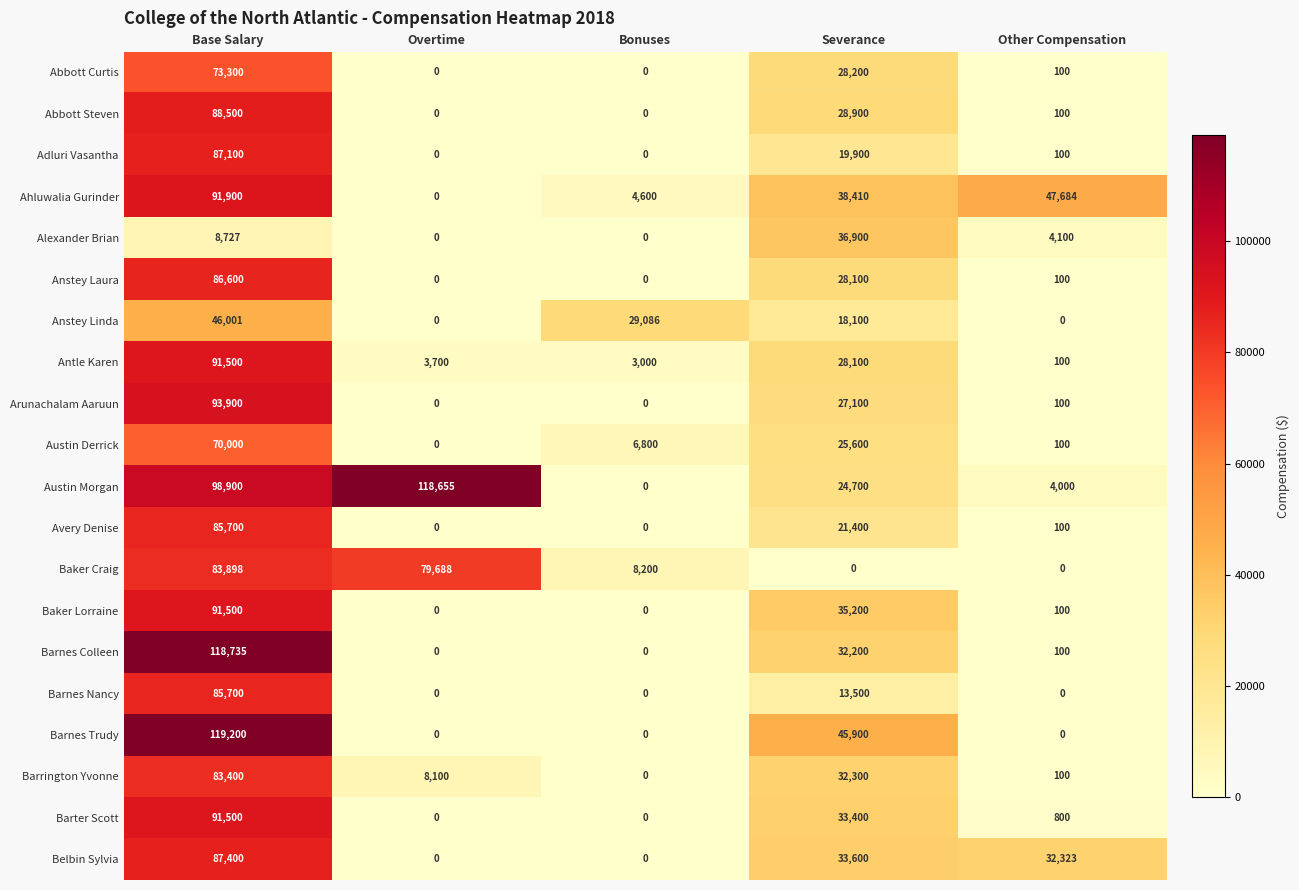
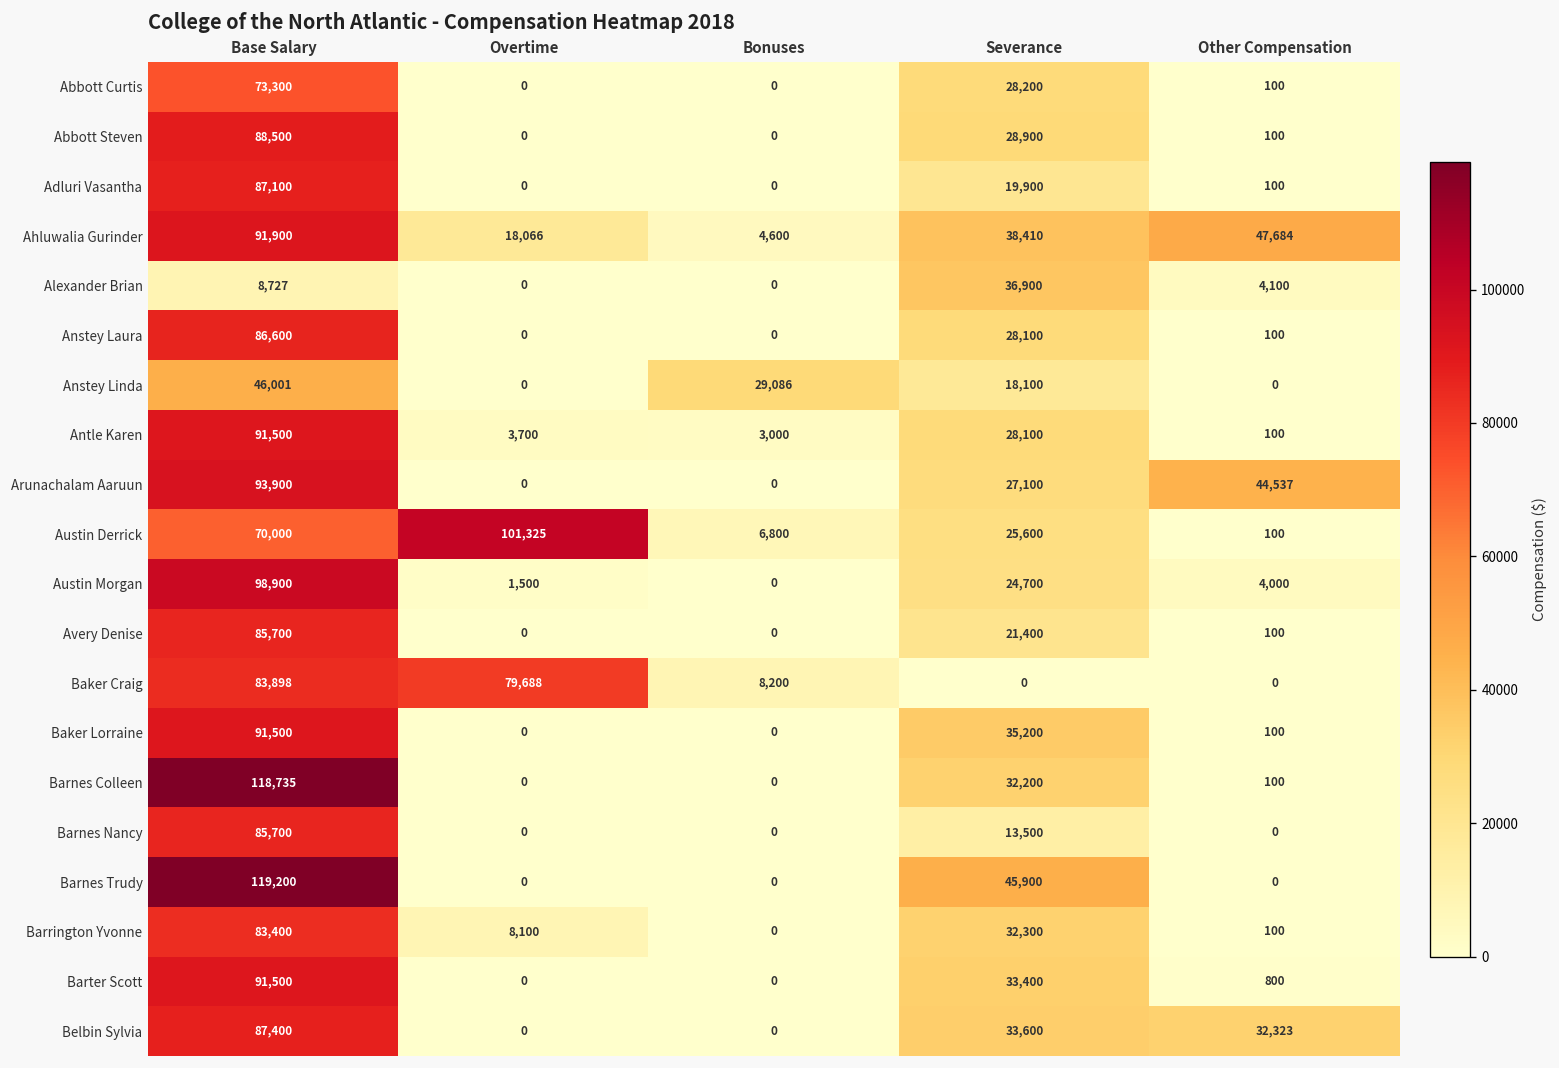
  {
    "Abbott Curtis": {
      "Base Salary": "73,300",
      "Overtime": "0",
      "Bonuses": "0",
      "Severance": "28,200",
      "Other Compensation": "100"
    },
    "Abbott Steven": {
      "Base Salary": "88,500",
      "Overtime": "0",
      "Bonuses": "0",
      "Severance": "28,900",
      "Other Compensation": "100"
    },
    "Adluri Vasantha": {
      "Base Salary": "87,100",
      "Overtime": "0",
      "Bonuses": "0",
      "Severance": "19,900",
      "Other Compensation": "100"
    },
    "Ahluwalia Gurinder": {
      "Base Salary": "91,900",
-     "Overtime": "0",
+     "Overtime": "18,066",
      "Bonuses": "4,600",
      "Severance": "38,410",
      "Other Compensation": "47,684"
    },
    "Alexander Brian": {
      "Base Salary": "8,727",
      "Overtime": "0",
      "Bonuses": "0",
      "Severance": "36,900",
      "Other Compensation": "4,100"
    },
    "Anstey Laura": {
      "Base Salary": "86,600",
      "Overtime": "0",
      "Bonuses": "0",
      "Severance": "28,100",
      "Other Compensation": "100"
    },
    "Anstey Linda": {
      "Base Salary": "46,001",
      "Overtime": "0",
      "Bonuses": "29,086",
      "Severance": "18,100",
      "Other Compensation": "0"
    },
    "Antle Karen": {
      "Base Salary": "91,500",
      "Overtime": "3,700",
      "Bonuses": "3,000",
      "Severance": "28,100",
      "Other Compensation": "100"
    },
    "Arunachalam Aaruun": {
      "Base Salary": "93,900",
      "Overtime": "0",
      "Bonuses": "0",
      "Severance": "27,100",
-     "Other Compensation": "100"
+     "Other Compensation": "44,537"
    },
    "Austin Derrick": {
      "Base Salary": "70,000",
-     "Overtime": "0",
+     "Overtime": "101,325",
      "Bonuses": "6,800",
      "Severance": "25,600",
      "Other Compensation": "100"
    },
    "Austin Morgan": {
      "Base Salary": "98,900",
-     "Overtime": "118,655",
+     "Overtime": "1,500",
      "Bonuses": "0",
      "Severance": "24,700",
      "Other Compensation": "4,000"
    },
    "Avery Denise": {
      "Base Salary": "85,700",
      "Overtime": "0",
      "Bonuses": "0",
      "Severance": "21,400",
      "Other Compensation": "100"
    },
    "Baker Craig": {
      "Base Salary": "83,898",
      "Overtime": "79,688",
      "Bonuses": "8,200",
      "Severance": "0",
      "Other Compensation": "0"
    },
    "Baker Lorraine": {
      "Base Salary": "91,500",
      "Overtime": "0",
      "Bonuses": "0",
      "Severance": "35,200",
      "Other Compensation": "100"
    },
    "Barnes Colleen": {
      "Base Salary": "118,735",
      "Overtime": "0",
      "Bonuses": "0",
      "Severance": "32,200",
      "Other Compensation": "100"
    },
    "Barnes Nancy": {
      "Base Salary": "85,700",
      "Overtime": "0",
      "Bonuses": "0",
      "Severance": "13,500",
      "Other Compensation": "0"
    },
    "Barnes Trudy": {
      "Base Salary": "119,200",
      "Overtime": "0",
      "Bonuses": "0",
      "Severance": "45,900",
      "Other Compensation": "0"
    },
    "Barrington Yvonne": {
      "Base Salary": "83,400",
      "Overtime": "8,100",
      "Bonuses": "0",
      "Severance": "32,300",
      "Other Compensation": "100"
    },
    "Barter Scott": {
      "Base Salary": "91,500",
      "Overtime": "0",
      "Bonuses": "0",
      "Severance": "33,400",
      "Other Compensation": "800"
    },
    "Belbin Sylvia": {
      "Base Salary": "87,400",
      "Overtime": "0",
      "Bonuses": "0",
      "Severance": "33,600",
      "Other Compensation": "32,323"
    }
  }
